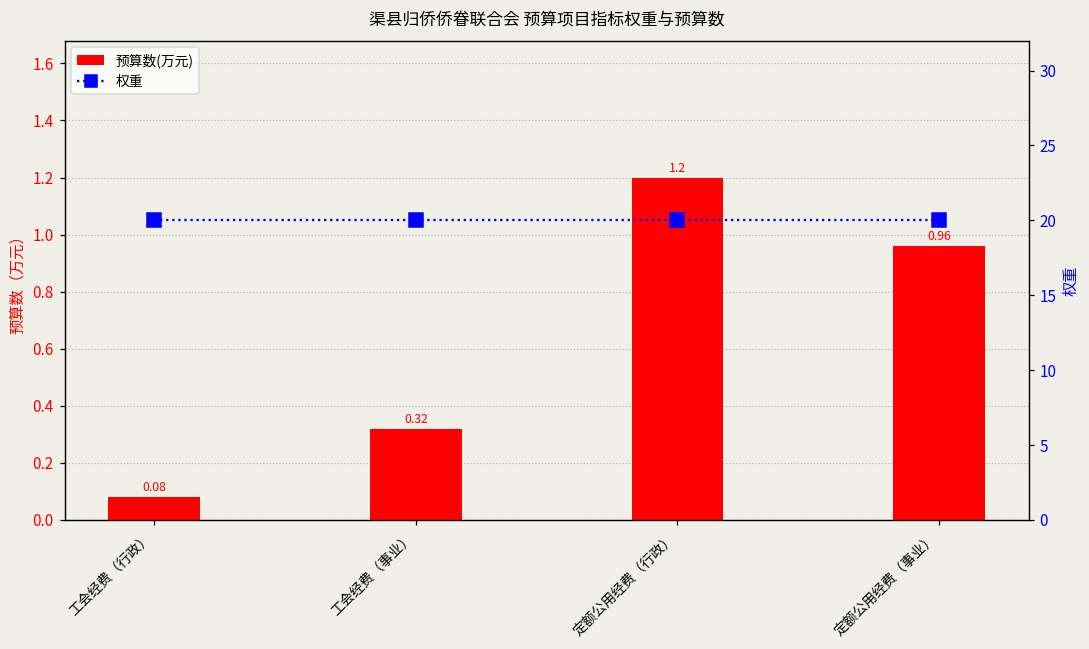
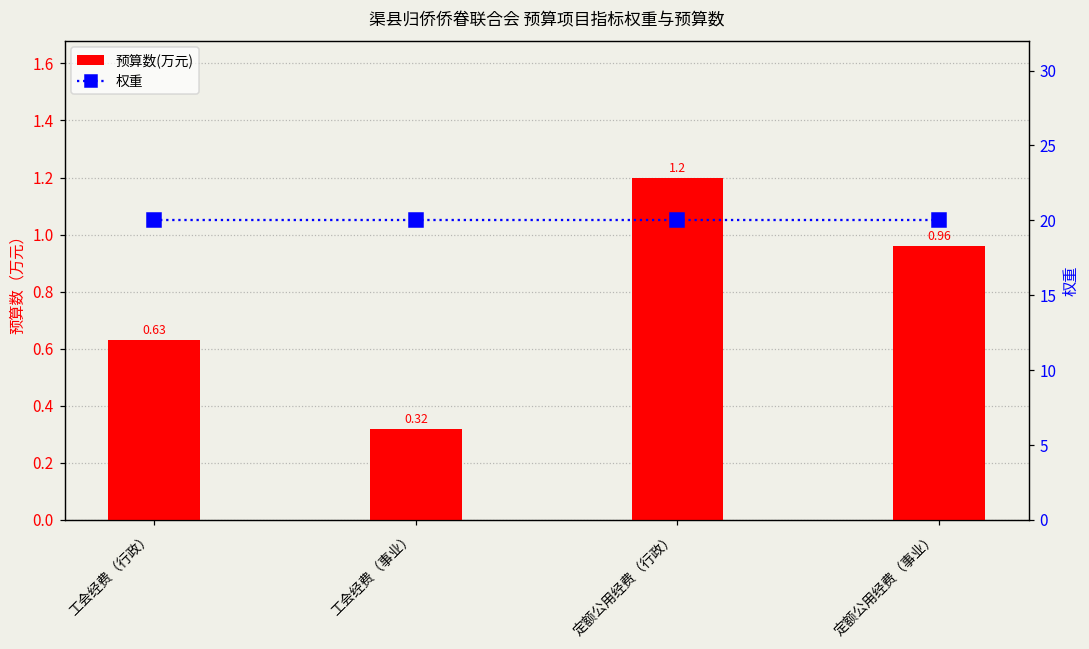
  {
    "预算数(万元)": {
-     "工会经费（行政）": 0.08,
+     "工会经费（行政）": 0.63,
      "工会经费（事业）": 0.32,
      "定额公用经费（行政）": 1.2,
      "定额公用经费（事业）": 0.96
    }
  }
